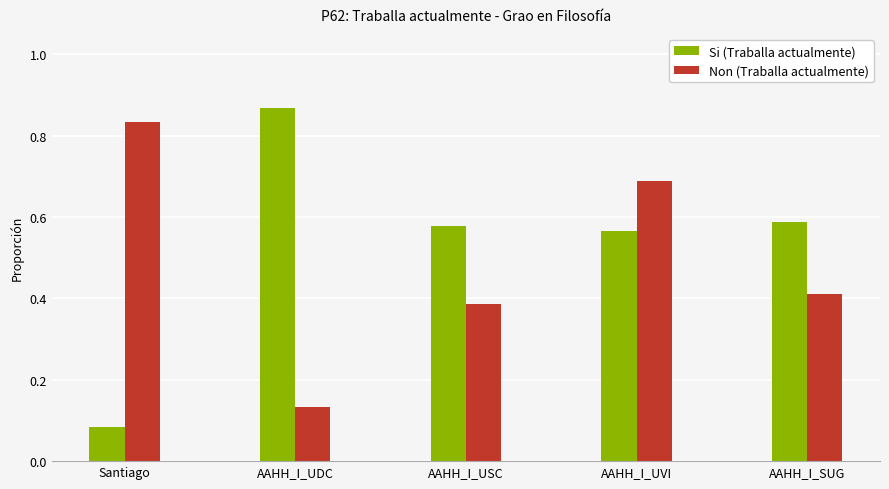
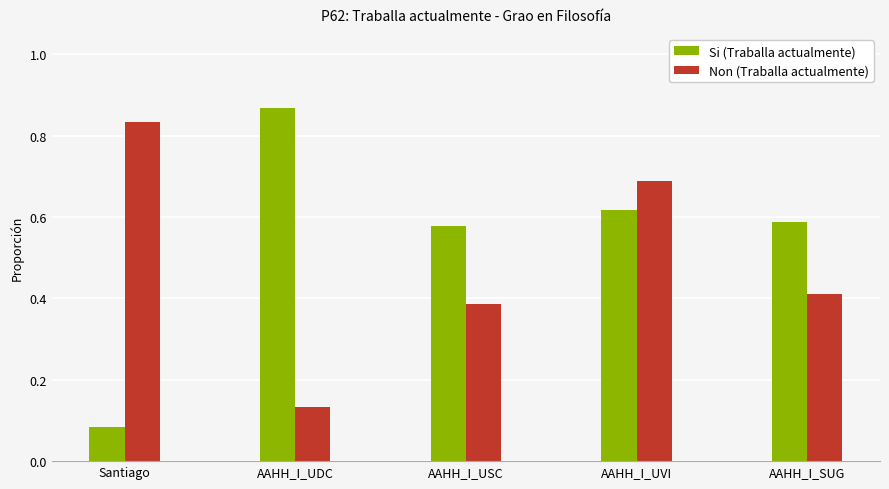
  {
    "Si (Traballa actualmente)": {
      "Santiago": 0.08,
      "AAHH_I_UDC": 0.87,
      "AAHH_I_USC": 0.58,
-     "AAHH_I_UVI": 0.57,
+     "AAHH_I_UVI": 0.62,
      "AAHH_I_SUG": 0.59
    },
    "Non (Traballa actualmente)": {
      "Santiago": 0.83,
      "AAHH_I_UDC": 0.13,
      "AAHH_I_USC": 0.39,
      "AAHH_I_UVI": 0.69,
      "AAHH_I_SUG": 0.41
    }
  }
